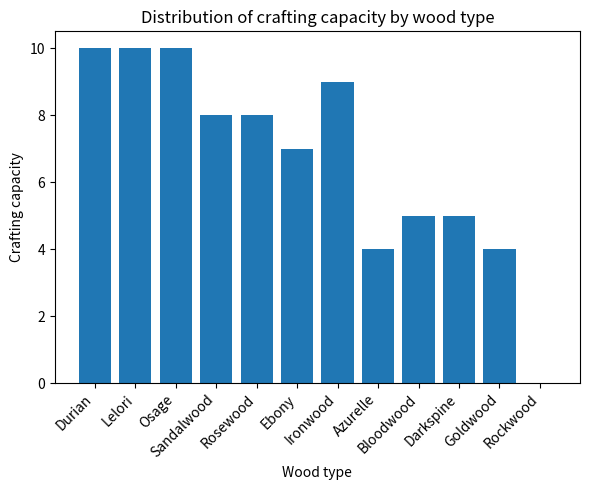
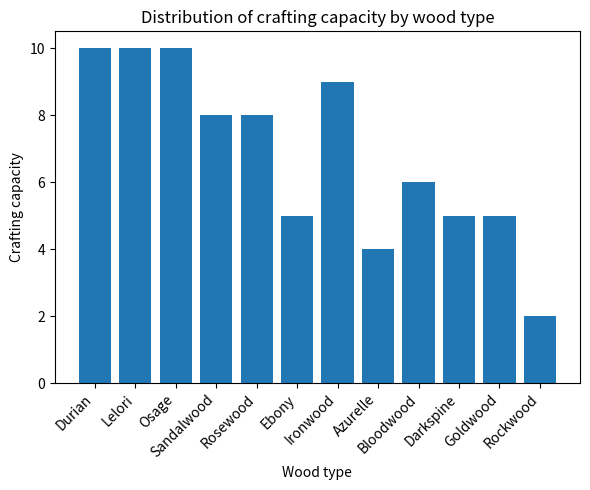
  {
    "Durian": 10,
    "Lelori": 10,
    "Osage": 10,
    "Sandalwood": 8,
    "Rosewood": 8,
-   "Ebony": 7,
+   "Ebony": 5,
    "Ironwood": 9,
    "Azurelle": 4,
-   "Bloodwood": 5,
+   "Bloodwood": 6,
    "Darkspine": 5,
-   "Goldwood": 4,
-   "Rockwood": 0
+   "Goldwood": 5,
+   "Rockwood": 2
  }
